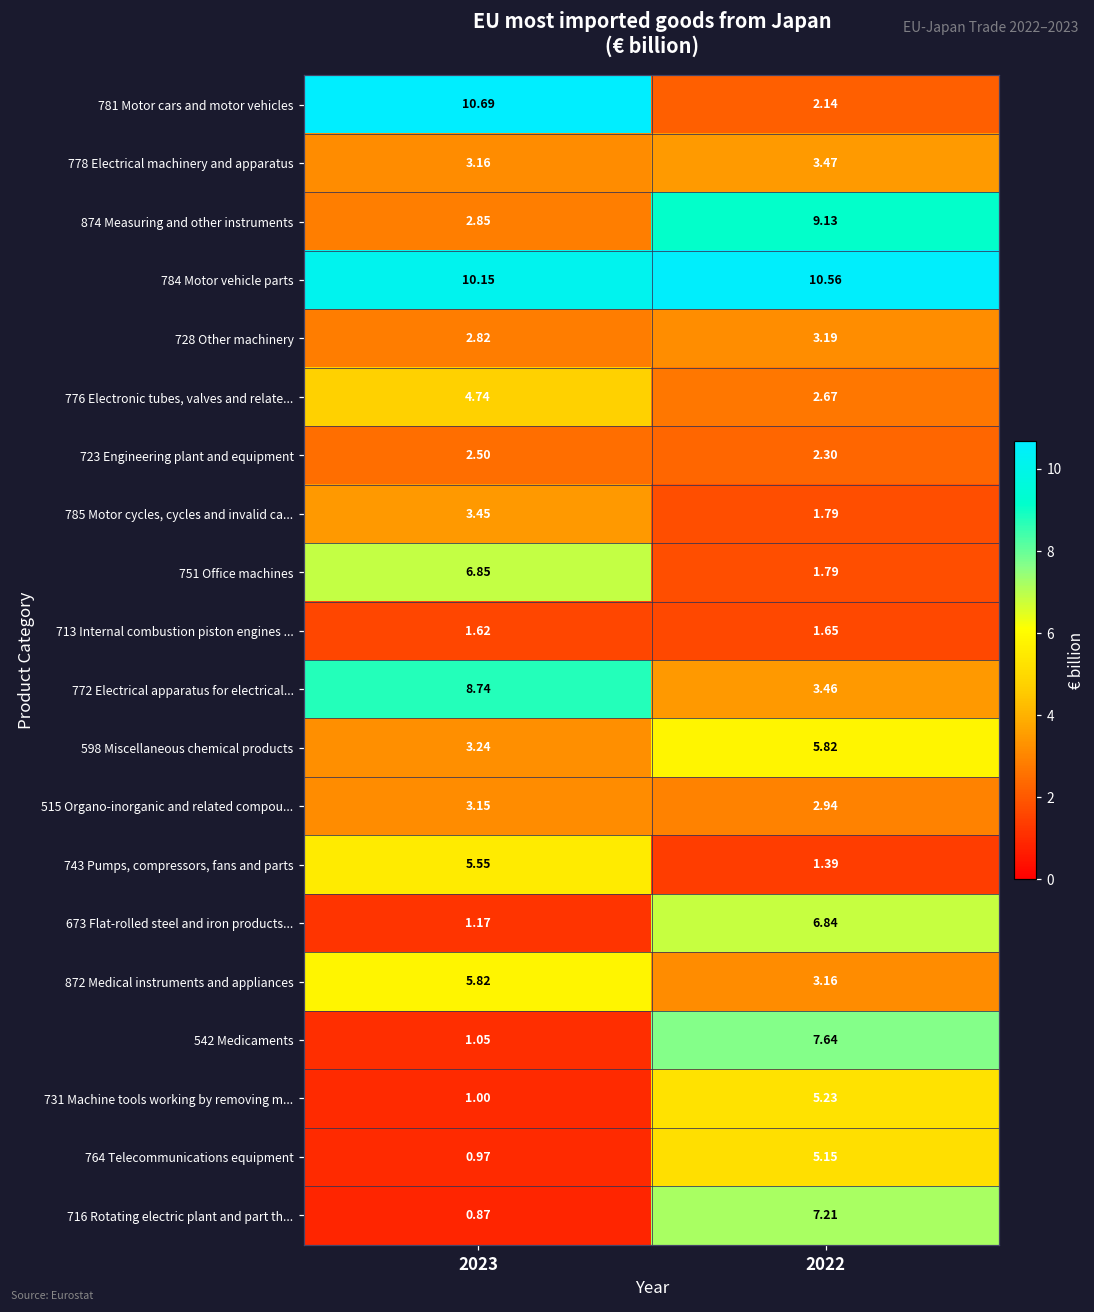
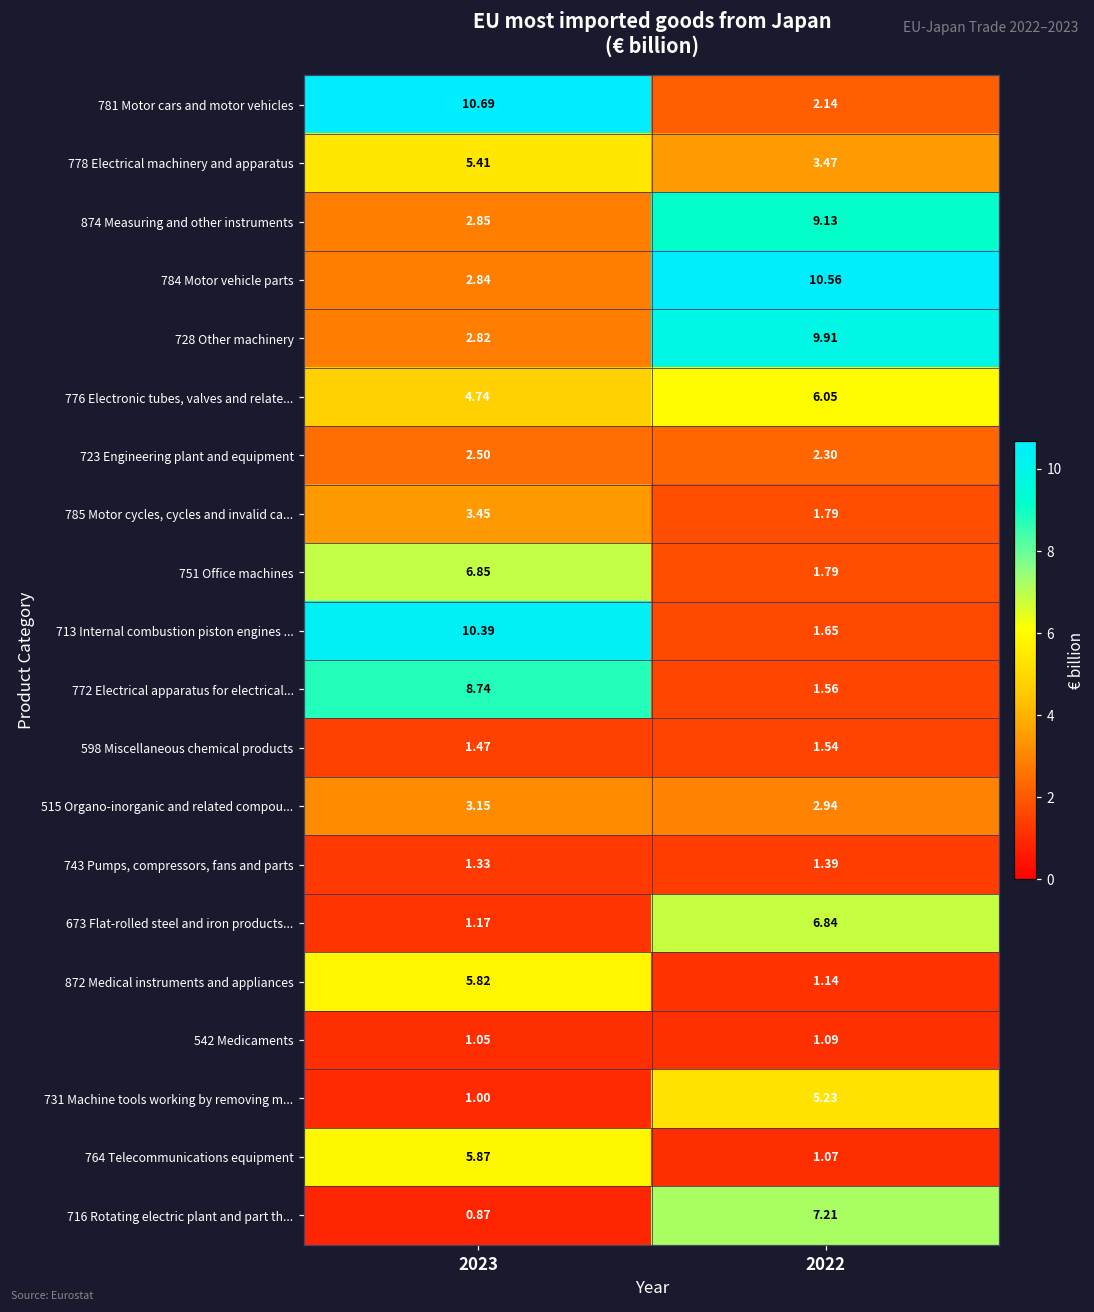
  {
    "781 Motor cars and motor vehicles": {
      "2023": 10.69,
      "2022": 2.14
    },
    "778 Electrical machinery and apparatus": {
-     "2023": 3.16,
+     "2023": 5.41,
      "2022": 3.47
    },
    "874 Measuring and other instruments": {
      "2023": 2.85,
      "2022": 9.13
    },
    "784 Motor vehicle parts": {
-     "2023": 10.15,
+     "2023": 2.84,
      "2022": 10.56
    },
    "728 Other machinery": {
      "2023": 2.82,
-     "2022": 3.19
+     "2022": 9.91
    },
    "776 Electronic tubes, valves and relate...": {
      "2023": 4.74,
-     "2022": 2.67
+     "2022": 6.05
    },
    "723 Engineering plant and equipment": {
      "2023": 2.50,
      "2022": 2.30
    },
    "785 Motor cycles, cycles and invalid ca...": {
      "2023": 3.45,
      "2022": 1.79
    },
    "751 Office machines": {
      "2023": 6.85,
      "2022": 1.79
    },
    "713 Internal combustion piston engines ...": {
-     "2023": 1.62,
+     "2023": 10.39,
      "2022": 1.65
    },
    "772 Electrical apparatus for electrical...": {
      "2023": 8.74,
-     "2022": 3.46
+     "2022": 1.56
    },
    "598 Miscellaneous chemical products": {
-     "2023": 3.24,
-     "2022": 5.82
+     "2023": 1.47,
+     "2022": 1.54
    },
    "515 Organo-inorganic and related compou...": {
      "2023": 3.15,
      "2022": 2.94
    },
    "743 Pumps, compressors, fans and parts": {
-     "2023": 5.55,
+     "2023": 1.33,
      "2022": 1.39
    },
    "673 Flat-rolled steel and iron products...": {
      "2023": 1.17,
      "2022": 6.84
    },
    "872 Medical instruments and appliances": {
      "2023": 5.82,
-     "2022": 3.16
+     "2022": 1.14
    },
    "542 Medicaments": {
      "2023": 1.05,
-     "2022": 7.64
+     "2022": 1.09
    },
    "731 Machine tools working by removing m...": {
      "2023": 1.00,
      "2022": 5.23
    },
    "764 Telecommunications equipment": {
-     "2023": 0.97,
-     "2022": 5.15
+     "2023": 5.87,
+     "2022": 1.07
    },
    "716 Rotating electric plant and part th...": {
      "2023": 0.87,
      "2022": 7.21
    }
  }
